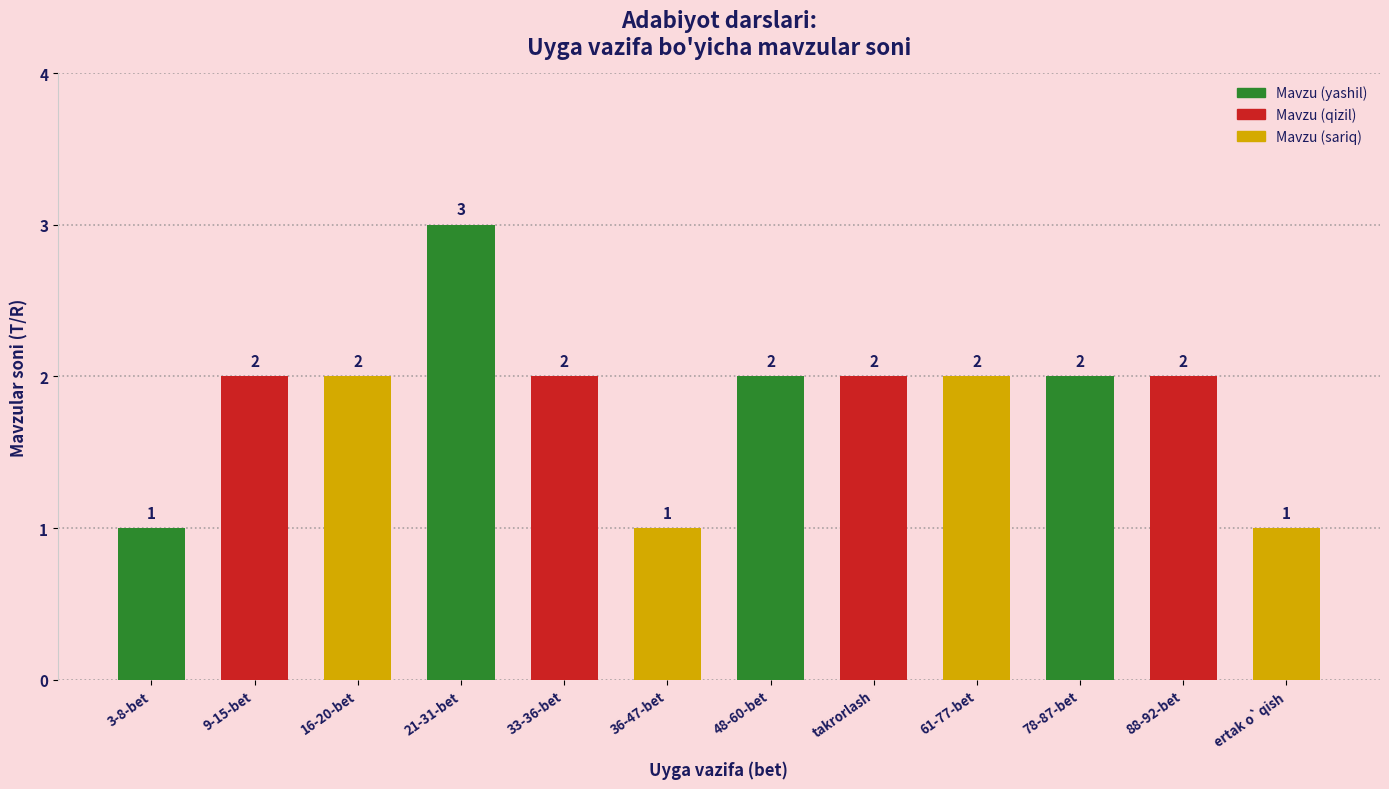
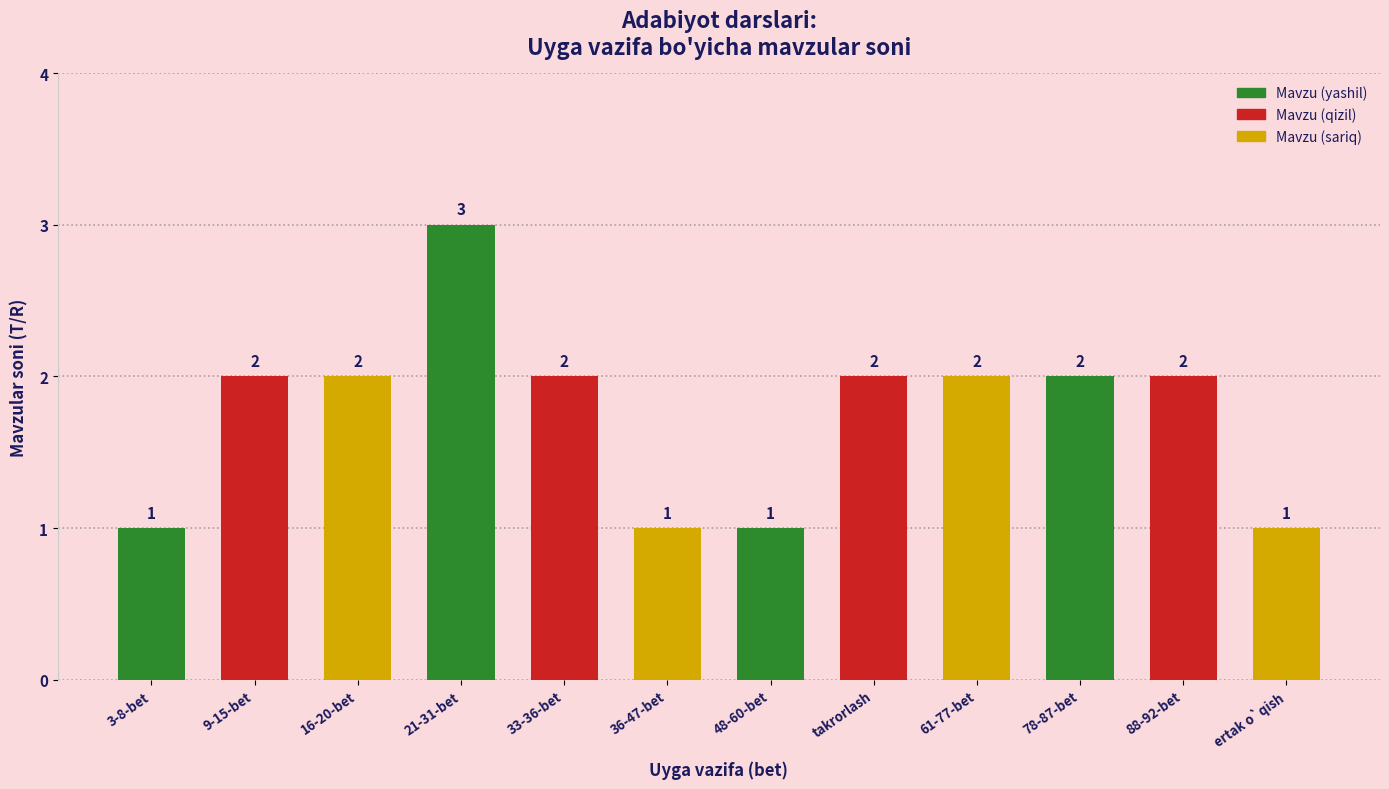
  {
    "3-8-bet": 1,
    "9-15-bet": 2,
    "16-20-bet": 2,
    "21-31-bet": 3,
    "33-36-bet": 2,
    "36-47-bet": 1,
-   "48-60-bet": 2,
+   "48-60-bet": 1,
    "takrorlash": 2,
    "61-77-bet": 2,
    "78-87-bet": 2,
    "88-92-bet": 2,
    "ertak o`qish": 1
  }
